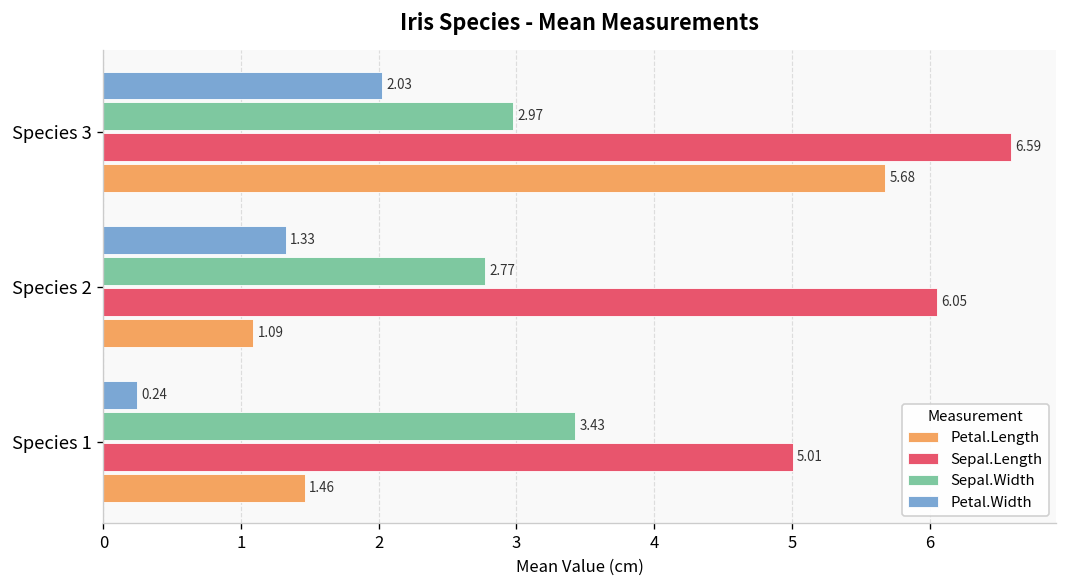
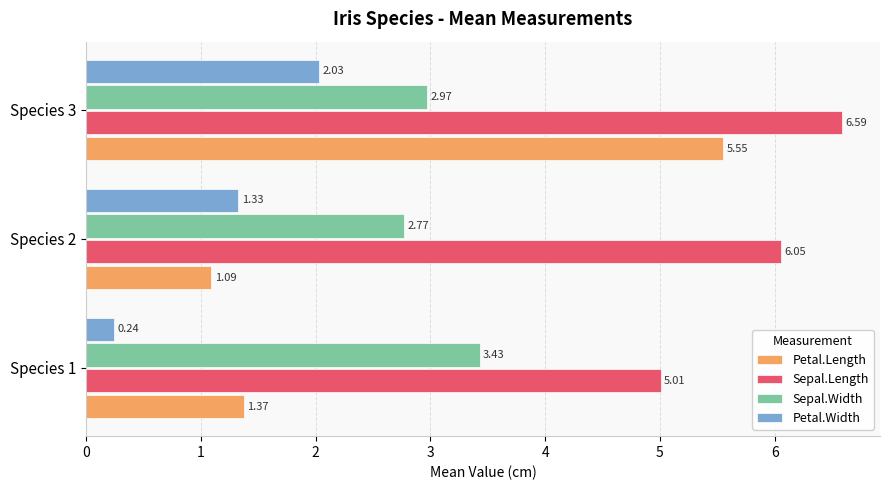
  {
    "Petal.Length": {
-     "Species 3": 5.68,
+     "Species 3": 5.55,
      "Species 2": 1.09,
-     "Species 1": 1.46
+     "Species 1": 1.37
    },
    "Sepal.Length": {
      "Species 3": 6.59,
      "Species 2": 6.05,
      "Species 1": 5.01
    },
    "Sepal.Width": {
      "Species 3": 2.97,
      "Species 2": 2.77,
      "Species 1": 3.43
    },
    "Petal.Width": {
      "Species 3": 2.03,
      "Species 2": 1.33,
      "Species 1": 0.24
    }
  }
